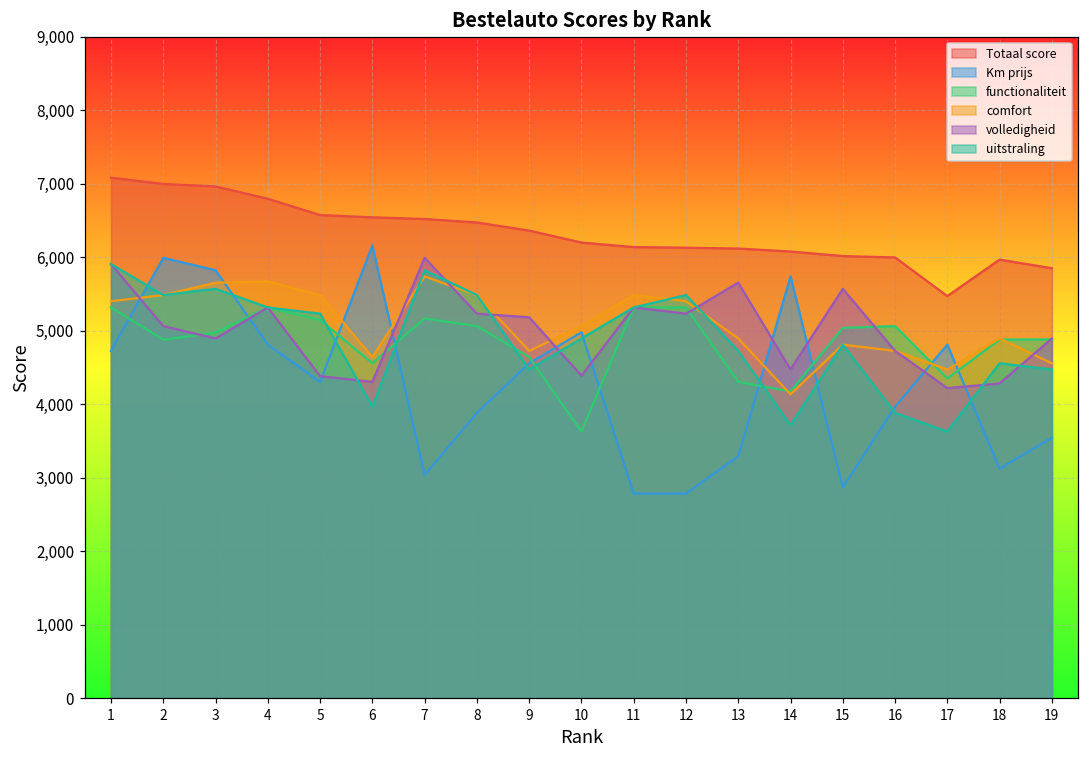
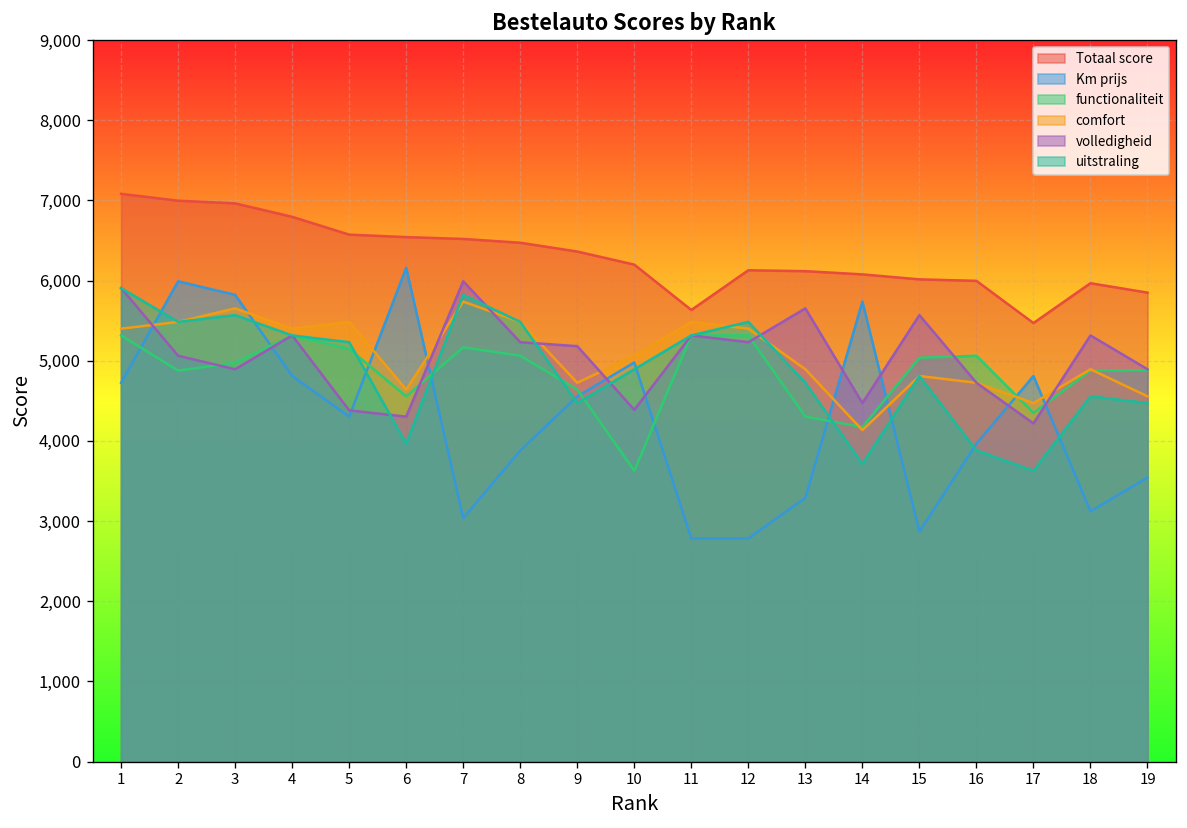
  {
    "Totaal score": {
      "1": "7,100",
      "2": "7,000",
      "3": "7,000",
      "4": "6,800",
      "5": "6,600",
      "6": "6,500",
      "7": "6,500",
      "8": "6,500",
      "9": "6,400",
      "10": "6,200",
-     "11": "6,100",
+     "11": "5,600",
      "12": "6,100",
      "13": "6,100",
      "14": "6,100",
      "15": "6,000",
      "16": "6,000",
      "17": "5,500",
      "18": "6,000",
      "19": "5,800"
    },
    "comfort": {
      "1": "5,400",
      "3": "5,700",
-     "4": "5,700",
+     "4": "5,400",
      "5": "5,500",
      "6": "4,600",
      "7": "5,700",
      "9": "4,700",
      "10": "5,100",
      "11": "5,500",
      "12": "5,400",
      "13": "4,900",
      "14": "4,100",
      "17": "4,500",
      "19": "4,600"
    },
    "volledigheid": {
      "2": "5,100",
      "3": "4,900",
      "5": "4,400",
      "6": "4,300",
      "7": "6,000",
      "8": "5,200",
      "9": "5,200",
      "10": "4,400",
      "12": "5,200",
      "13": "5,700",
      "14": "4,500",
      "15": "5,600",
      "17": "4,200",
-     "18": "4,300"
+     "18": "5,300"
    }
  }
